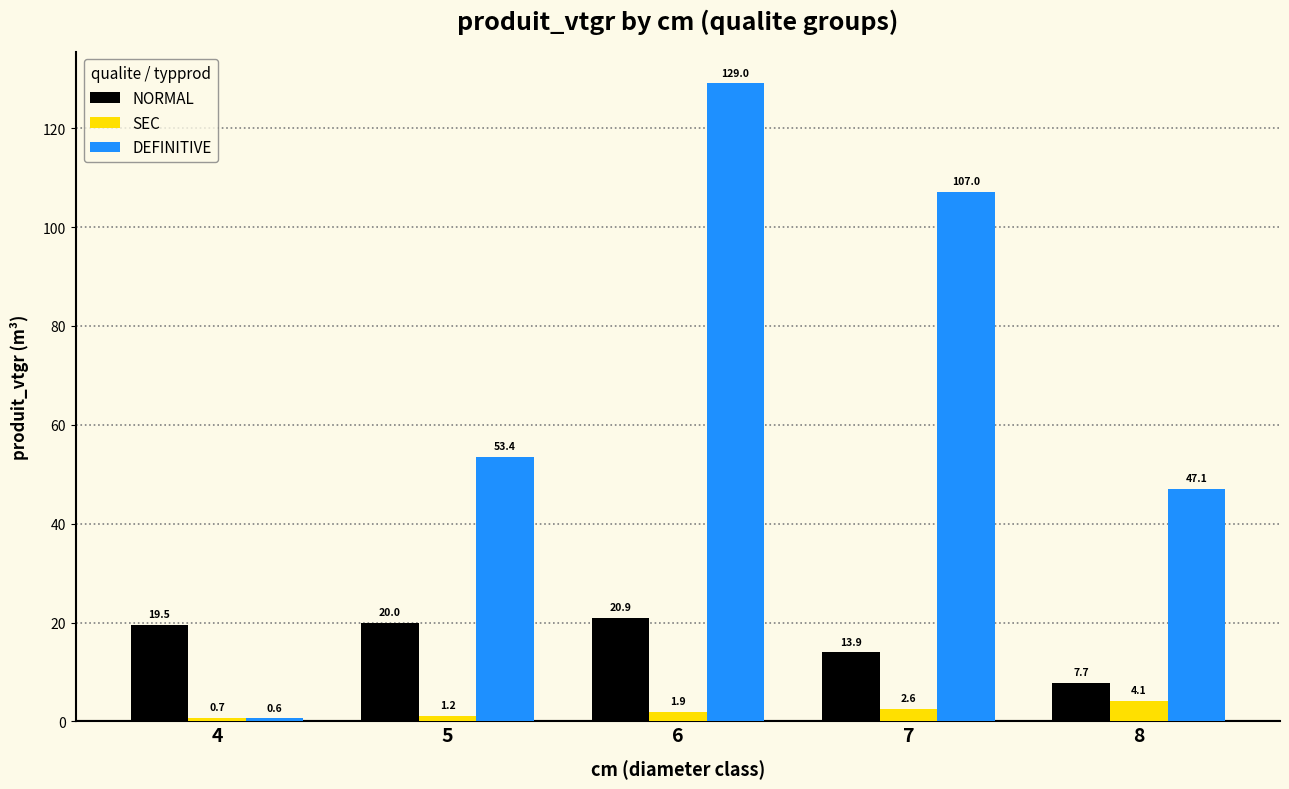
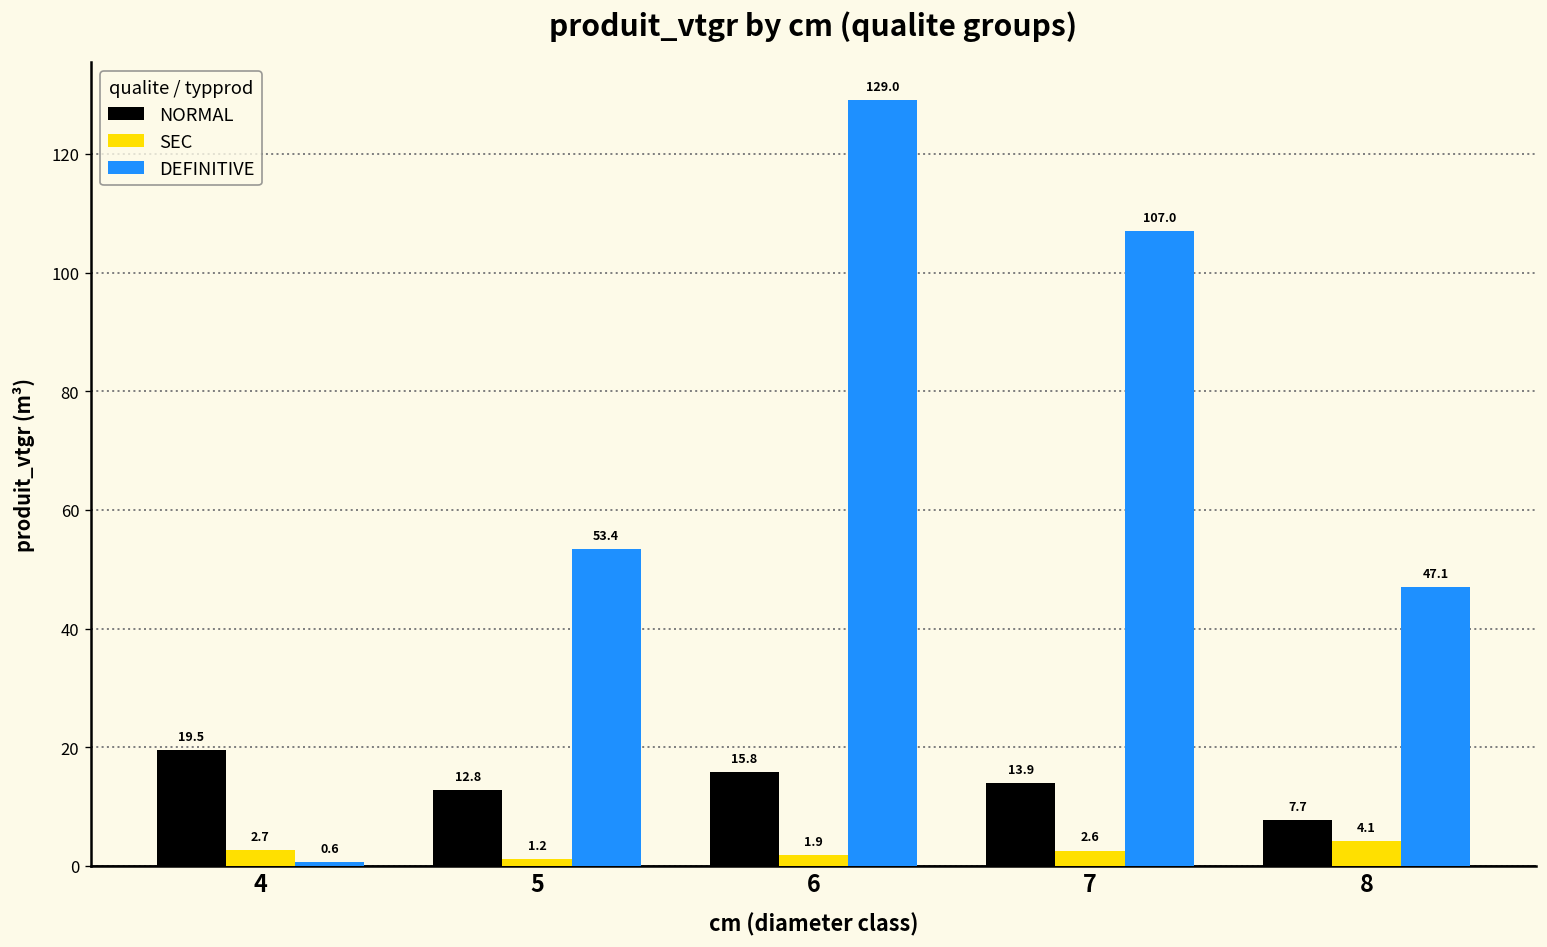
  {
    "NORMAL": {
      "4": 19.5,
-     "5": 20.0,
-     "6": 20.9,
+     "5": 12.8,
+     "6": 15.8,
      "7": 13.9,
      "8": 7.7
    },
    "SEC": {
-     "4": 0.7,
+     "4": 2.7,
      "5": 1.2,
      "6": 1.9,
      "7": 2.6,
      "8": 4.1
    },
    "DEFINITIVE": {
      "4": 0.6,
      "5": 53.4,
      "6": 129.0,
      "7": 107.0,
      "8": 47.1
    }
  }
